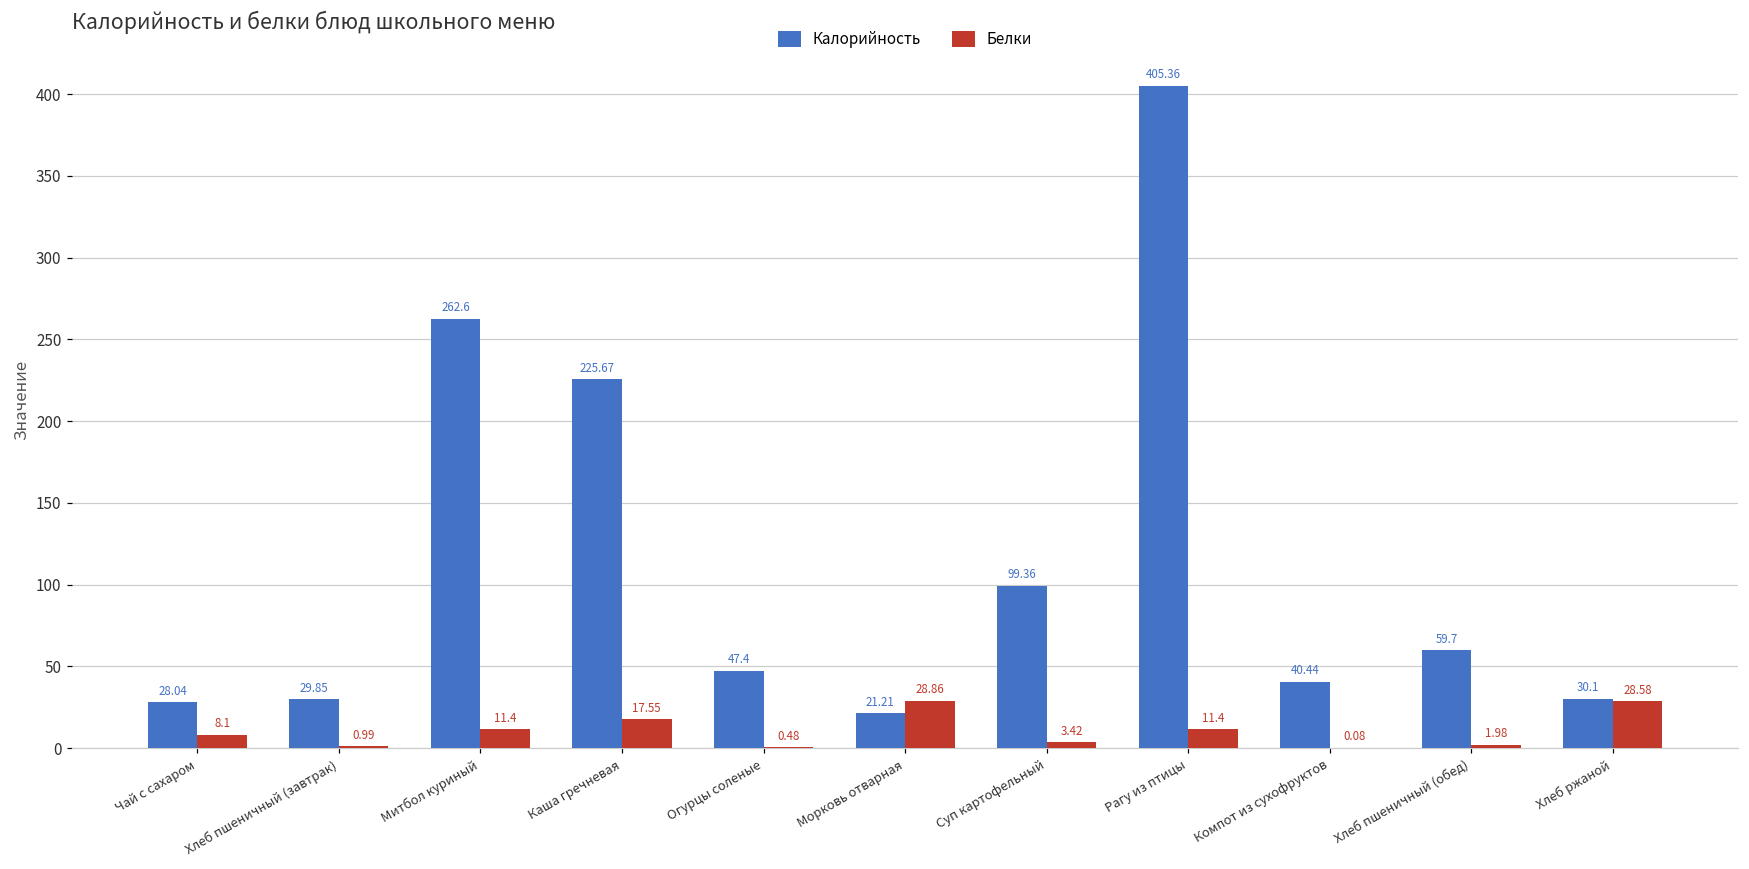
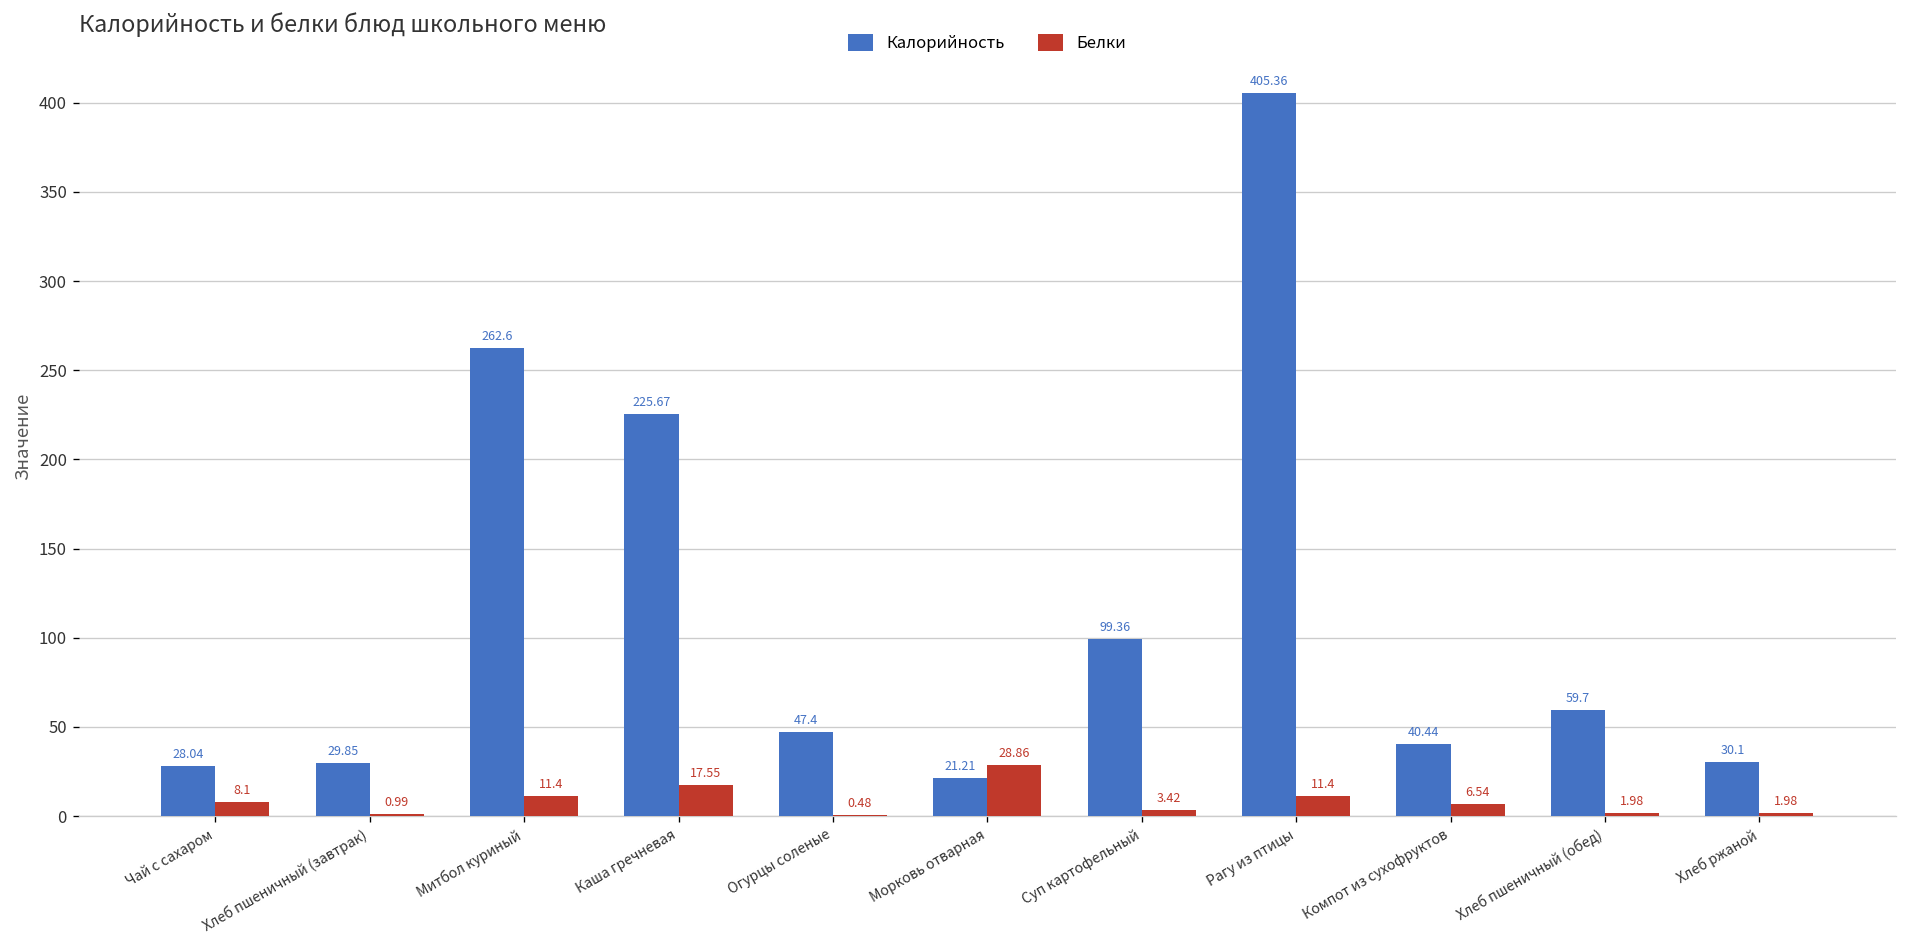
  {
    "Калорийность": {
      "Чай с сахаром": 28.04,
      "Хлеб пшеничный (завтрак)": 29.85,
      "Митбол куриный": 262.6,
      "Каша гречневая": 225.67,
      "Огурцы соленые": 47.4,
      "Морковь отварная": 21.21,
      "Суп картофельный": 99.36,
      "Рагу из птицы": 405.36,
      "Компот из сухофруктов": 40.44,
      "Хлеб пшеничный (обед)": 59.7,
      "Хлеб ржаной": 30.1
    },
    "Белки": {
      "Чай с сахаром": 8.1,
      "Хлеб пшеничный (завтрак)": 0.99,
      "Митбол куриный": 11.4,
      "Каша гречневая": 17.55,
      "Огурцы соленые": 0.48,
      "Морковь отварная": 28.86,
      "Суп картофельный": 3.42,
      "Рагу из птицы": 11.4,
-     "Компот из сухофруктов": 0.08,
+     "Компот из сухофруктов": 6.54,
      "Хлеб пшеничный (обед)": 1.98,
-     "Хлеб ржаной": 28.58
+     "Хлеб ржаной": 1.98
    }
  }
